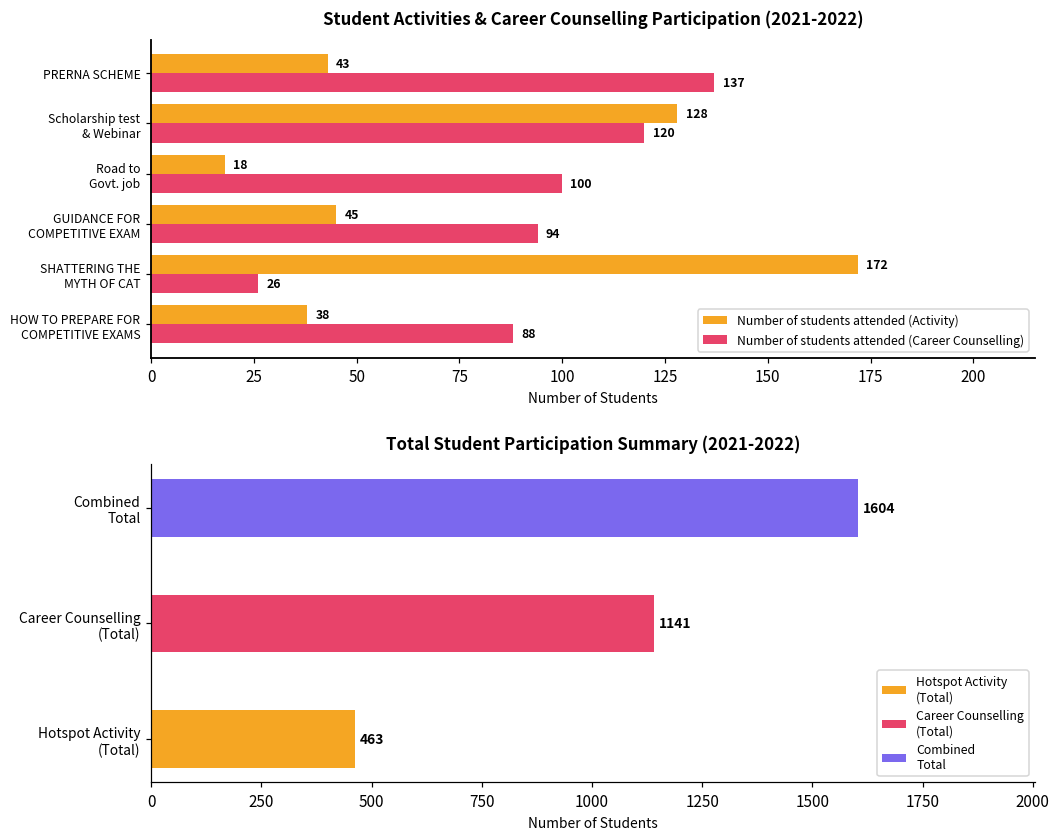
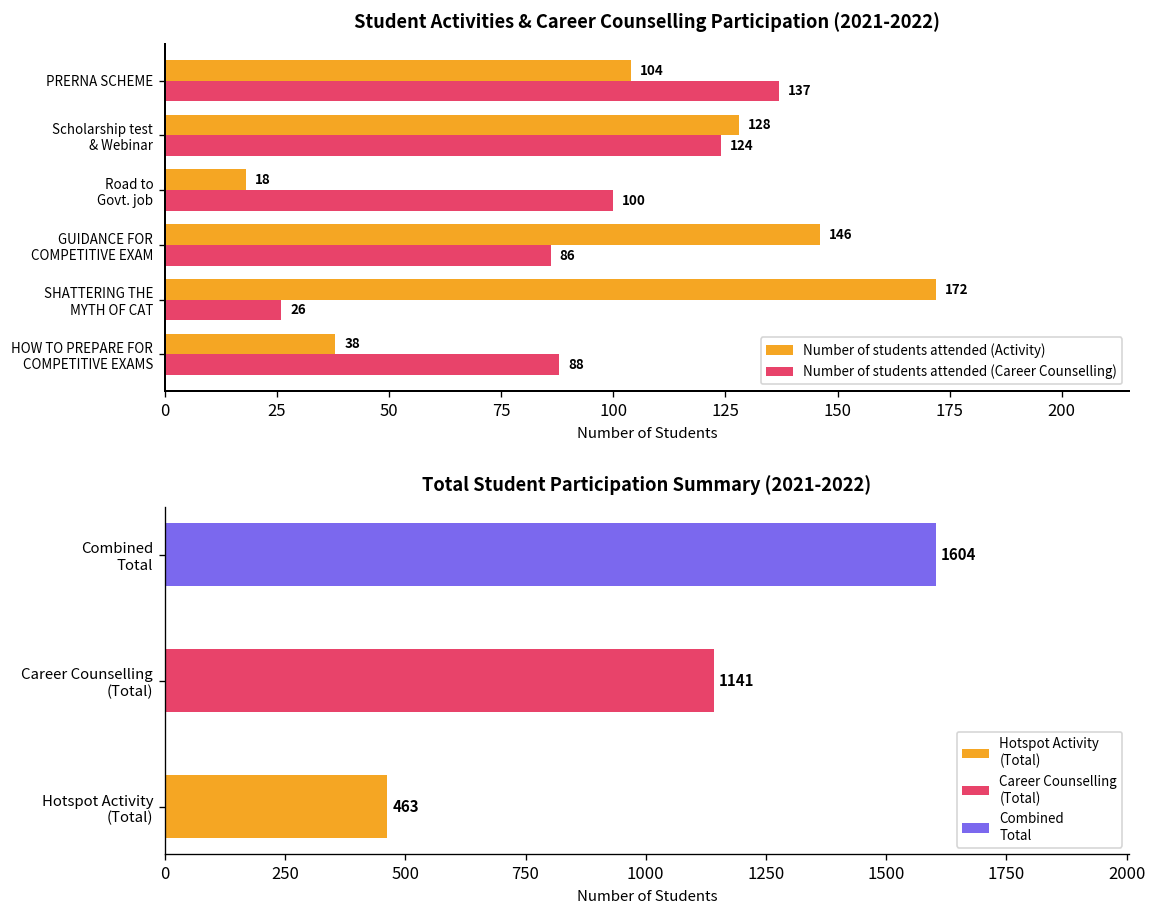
  {
    "Student Activities & Career Counselling Participation (2021-2022)": {
      "Number of students attended (Activity)": {
-       "PRERNA SCHEME": 43,
+       "PRERNA SCHEME": 104,
        "Scholarship test & Webinar": 128,
        "Road to Govt. job": 18,
-       "GUIDANCE FOR COMPETITIVE EXAM": 45,
+       "GUIDANCE FOR COMPETITIVE EXAM": 146,
        "SHATTERING THE MYTH OF CAT": 172,
        "HOW TO PREPARE FOR COMPETITIVE EXAMS": 38
      },
      "Number of students attended (Career Counselling)": {
        "PRERNA SCHEME": 137,
-       "Scholarship test & Webinar": 120,
+       "Scholarship test & Webinar": 124,
        "Road to Govt. job": 100,
-       "GUIDANCE FOR COMPETITIVE EXAM": 94,
+       "GUIDANCE FOR COMPETITIVE EXAM": 86,
        "SHATTERING THE MYTH OF CAT": 26,
        "HOW TO PREPARE FOR COMPETITIVE EXAMS": 88
      }
    },
    "Total Student Participation Summary (2021-2022)": {
      "Combined Total": 1604,
      "Career Counselling (Total)": 1141,
      "Hotspot Activity (Total)": 463
    }
  }
